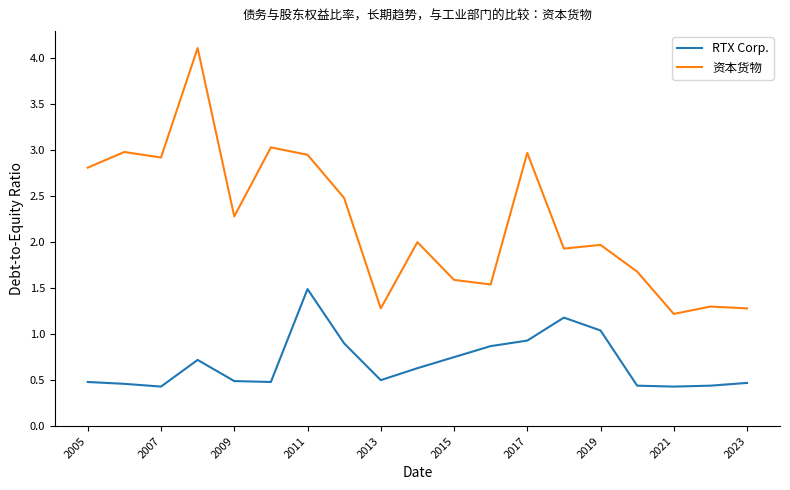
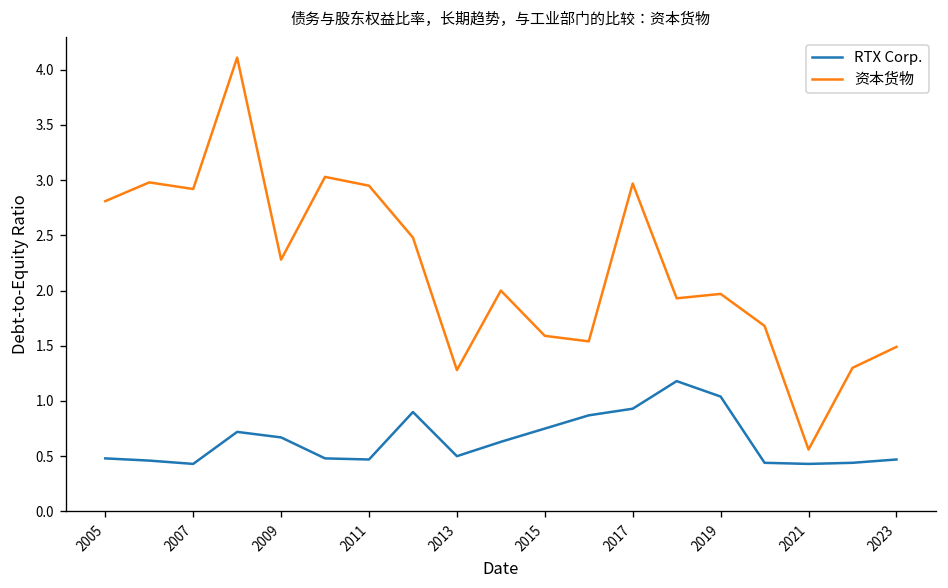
  {
    "RTX Corp.": {
      "2005": 0.5,
      "2007": 0.4,
-     "2009": 0.5,
-     "2011": 1.5,
+     "2009": 0.7,
+     "2011": 0.5,
      "2013": 0.5,
      "2015": 0.8,
      "2017": 0.9,
      "2019": 1.0,
      "2021": 0.4,
      "2023": 0.5
    },
    "资本货物": {
      "2005": 2.8,
      "2007": 2.9,
      "2009": 2.3,
      "2011": 3.0,
      "2013": 1.3,
      "2015": 1.6,
      "2017": 3.0,
      "2019": 2.0,
-     "2021": 1.2,
-     "2023": 1.3
+     "2021": 0.6,
+     "2023": 1.5
    }
  }
